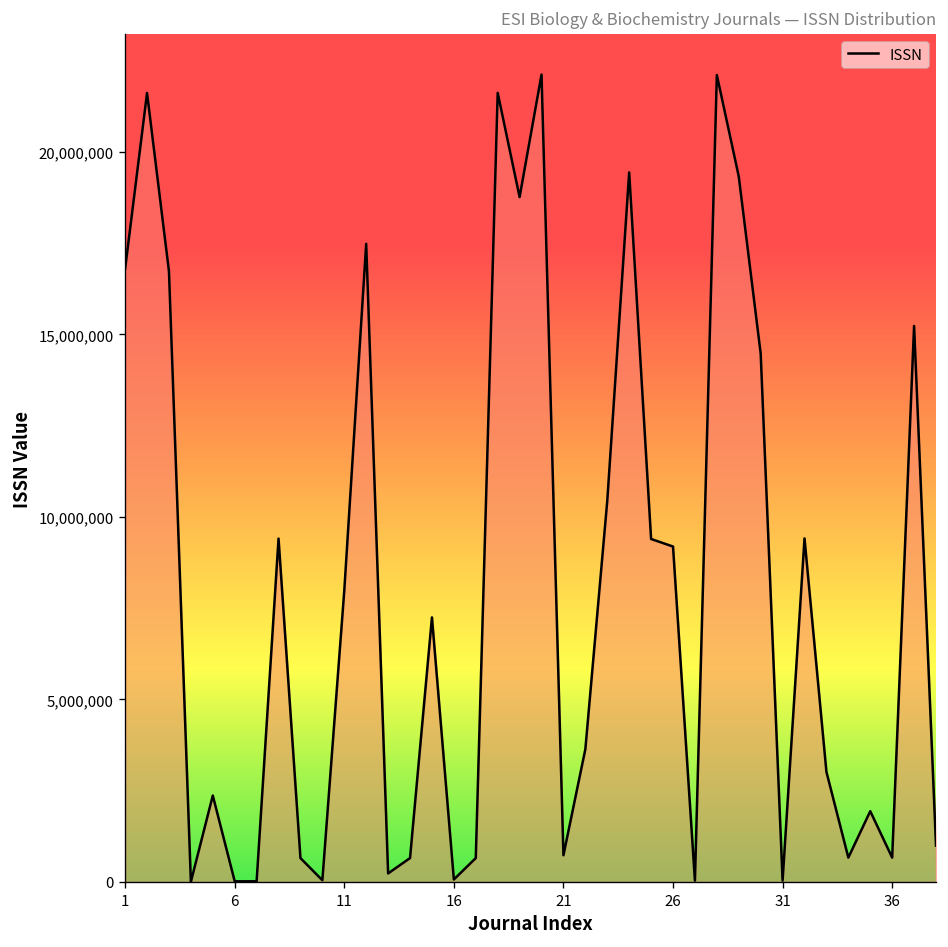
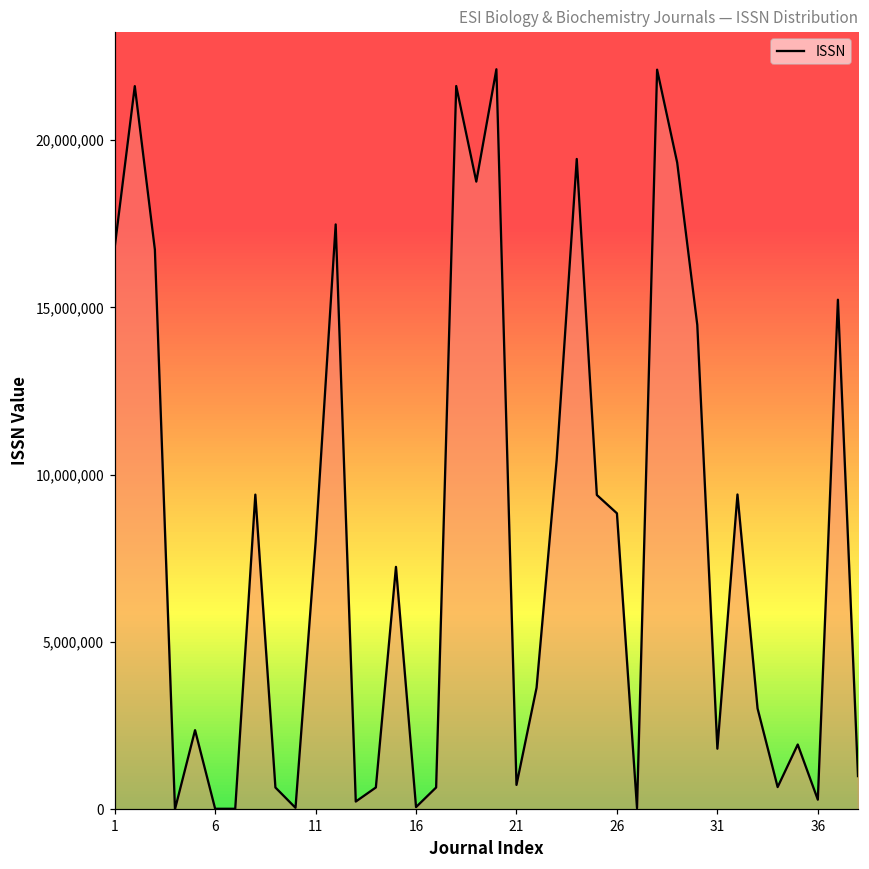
  {
    "1": "16,800,000",
    "6": "0",
    "11": "8,000,000",
    "16": "100,000",
    "21": "700,000",
-   "26": "9,200,000",
-   "31": "0",
-   "36": "700,000"
+   "26": "8,800,000",
+   "31": "1,800,000",
+   "36": "300,000"
  }
